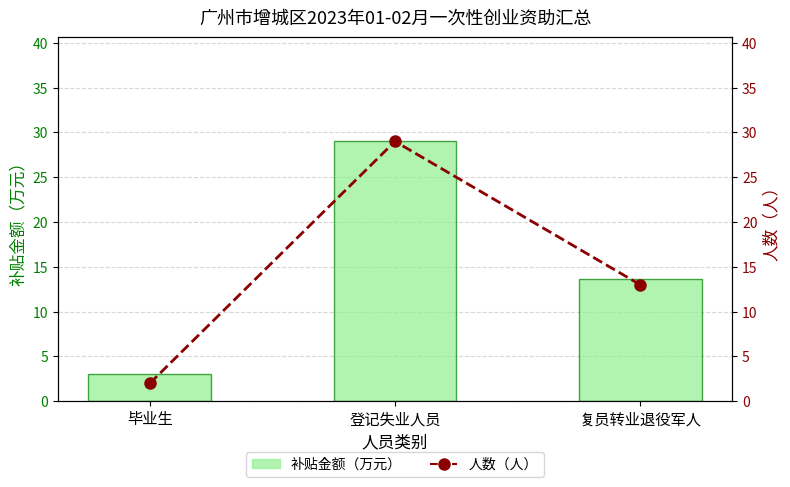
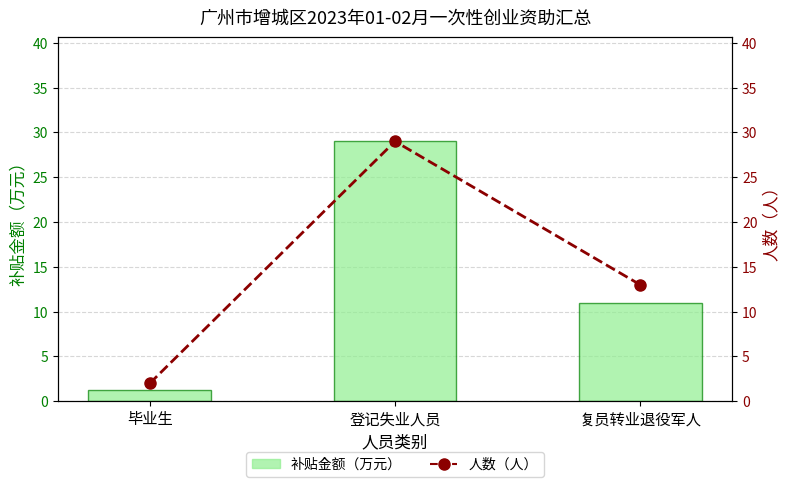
  {
    "补贴金额（万元）": {
-     "毕业生": 3,
+     "毕业生": 1,
      "登记失业人员": 29,
-     "复员转业退役军人": 14
+     "复员转业退役军人": 11
    },
    "人数（人）": {
      "毕业生": 2,
      "登记失业人员": 29,
      "复员转业退役军人": 13
    }
  }
